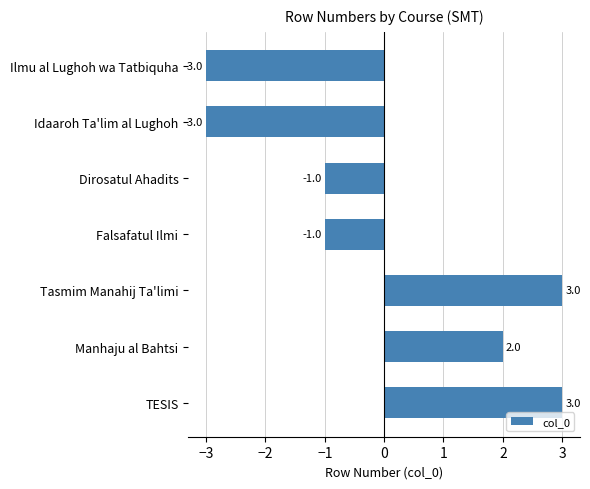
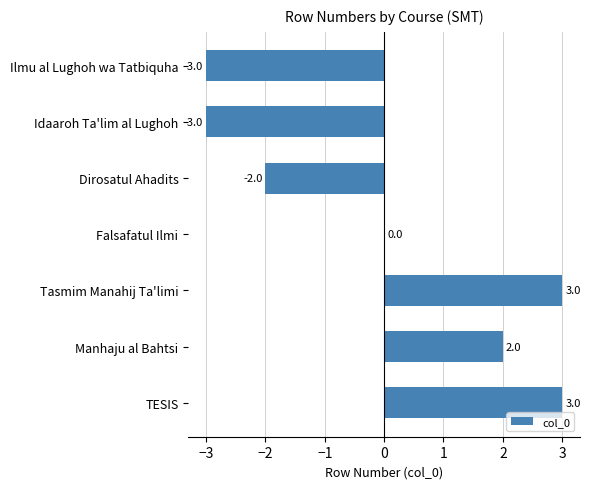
  {
    "Ilmu al Lughoh wa Tatbiquha": -3.0,
    "Idaaroh Ta'lim al Lughoh": -3.0,
-   "Dirosatul Ahadits": -1.0,
-   "Falsafatul Ilmi": -1.0,
+   "Dirosatul Ahadits": -2.0,
+   "Falsafatul Ilmi": 0.0,
    "Tasmim Manahij Ta'limi": 3.0,
    "Manhaju al Bahtsi": 2.0,
    "TESIS": 3.0
  }
